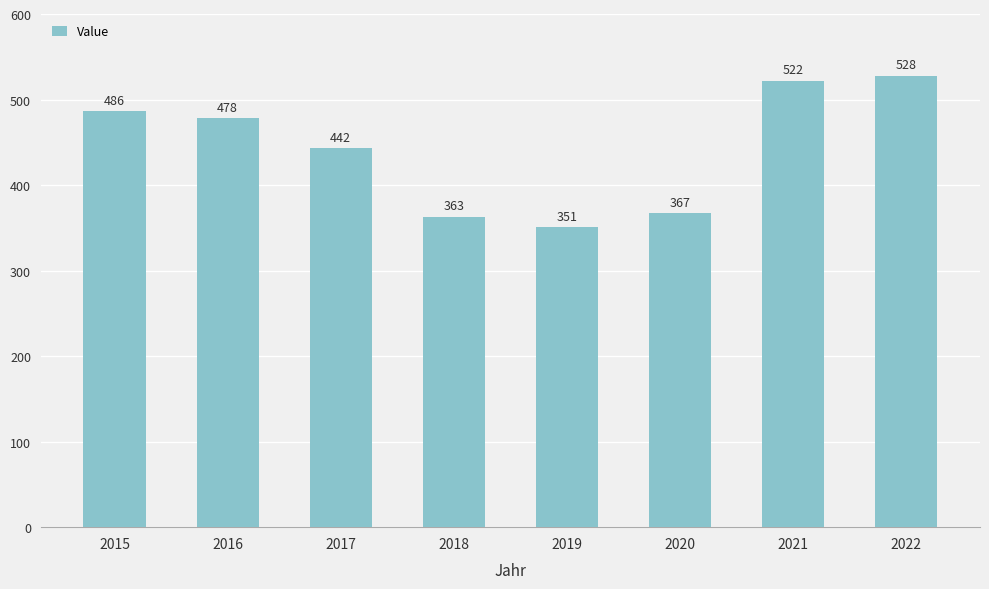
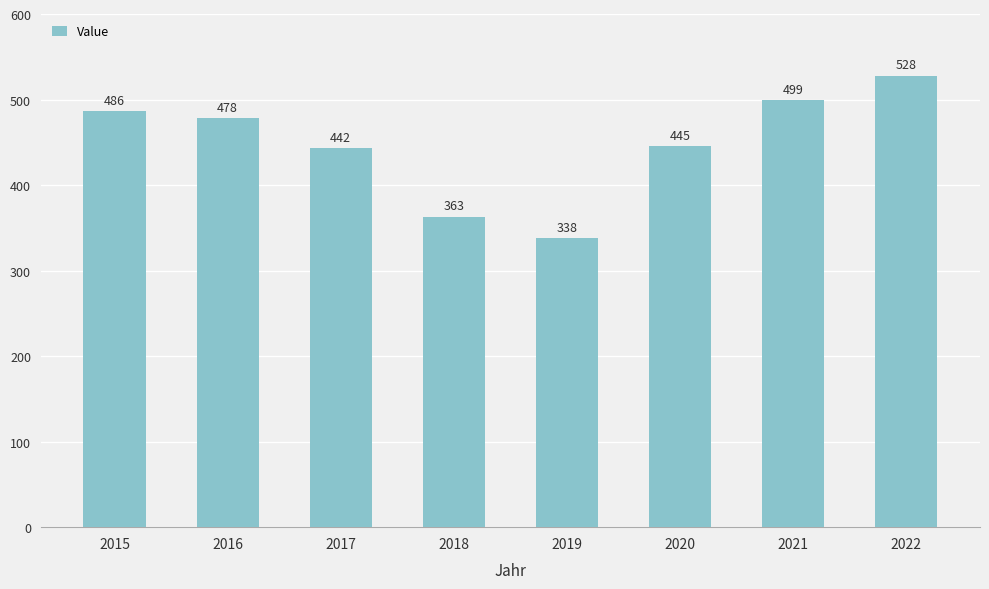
  {
    "2016": 478,
    "2018": 363,
-   "2019": 351,
-   "2020": 367,
-   "2021": 522,
+   "2019": 338,
+   "2020": 445,
+   "2021": 499,
    "2022": 528
  }
